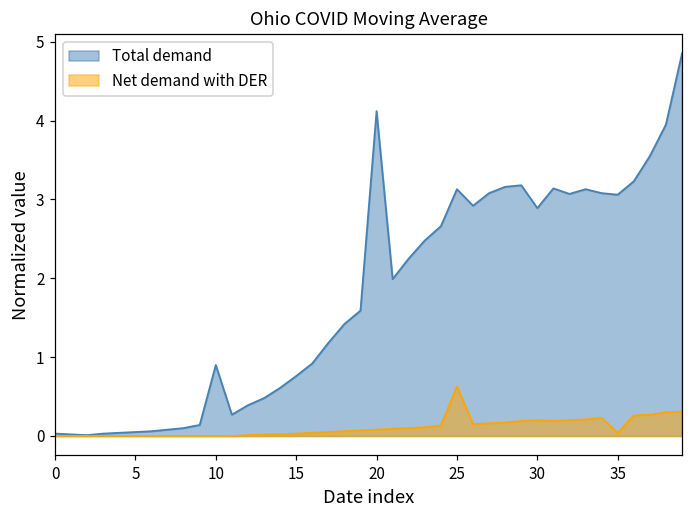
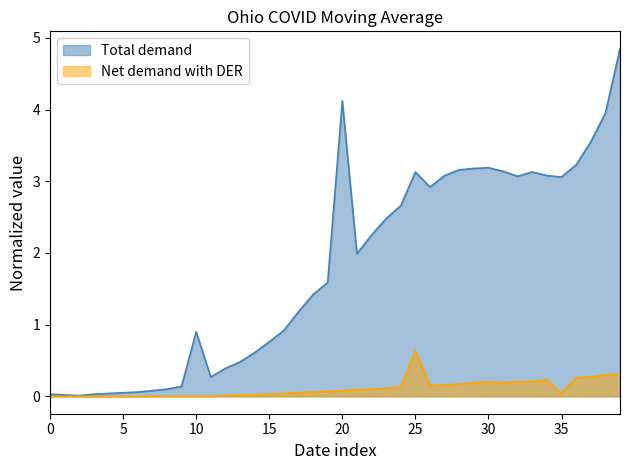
  {
    "Total demand": {
      "5": 0.1,
      "10": 0.9,
      "15": 0.8,
      "20": 4.1,
      "25": 3.1,
-     "30": 2.9,
+     "30": 3.2,
      "35": 3.1
    },
    "Net demand with DER": {
      "5": 0.0,
      "10": 0.0,
      "15": 0.0,
      "20": 0.1,
      "25": 0.6,
      "30": 0.2,
      "35": 0.0
    }
  }
